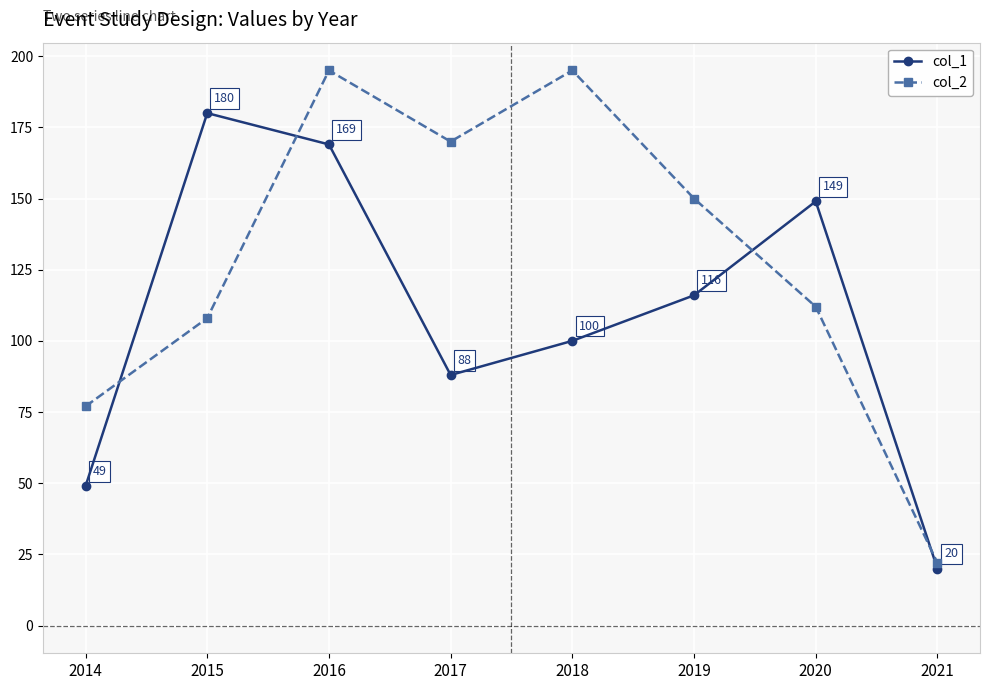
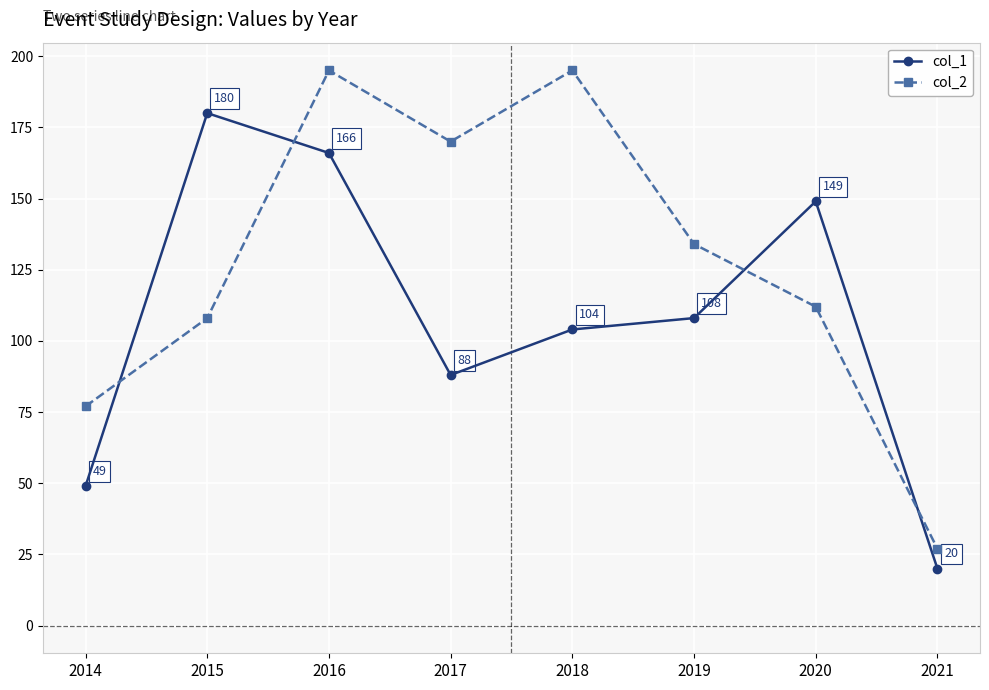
  {
    "col_1": {
-     "2016": 169,
-     "2018": 100,
-     "2019": 116
+     "2016": 166,
+     "2018": 104,
+     "2019": 108
    },
    "col_2": {
      "2014": 77,
      "2015": 108,
      "2016": 195,
      "2017": 170,
      "2018": 195,
-     "2019": 150,
+     "2019": 134,
      "2020": 112,
-     "2021": 22
+     "2021": 27
    }
  }
